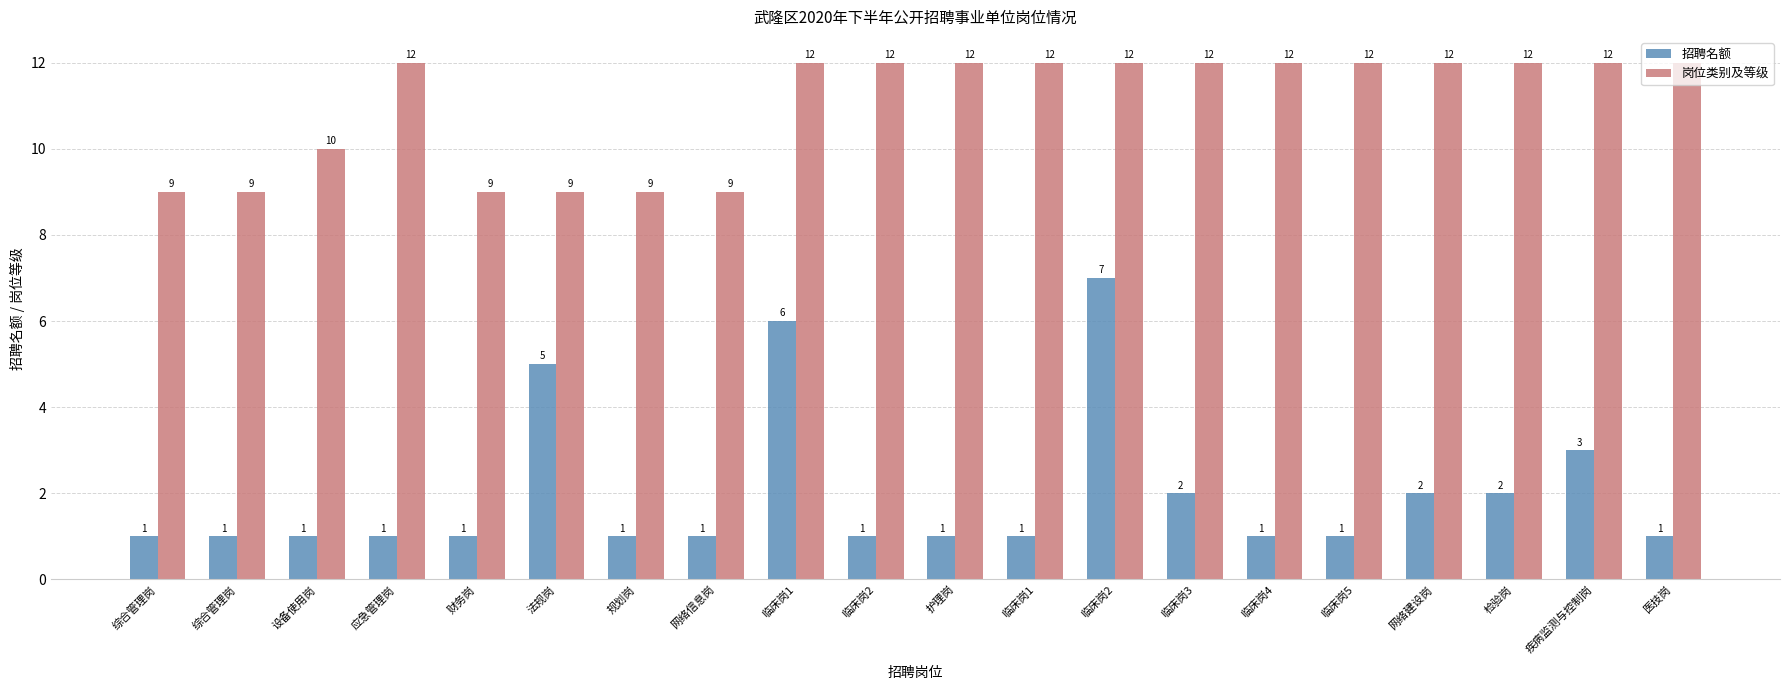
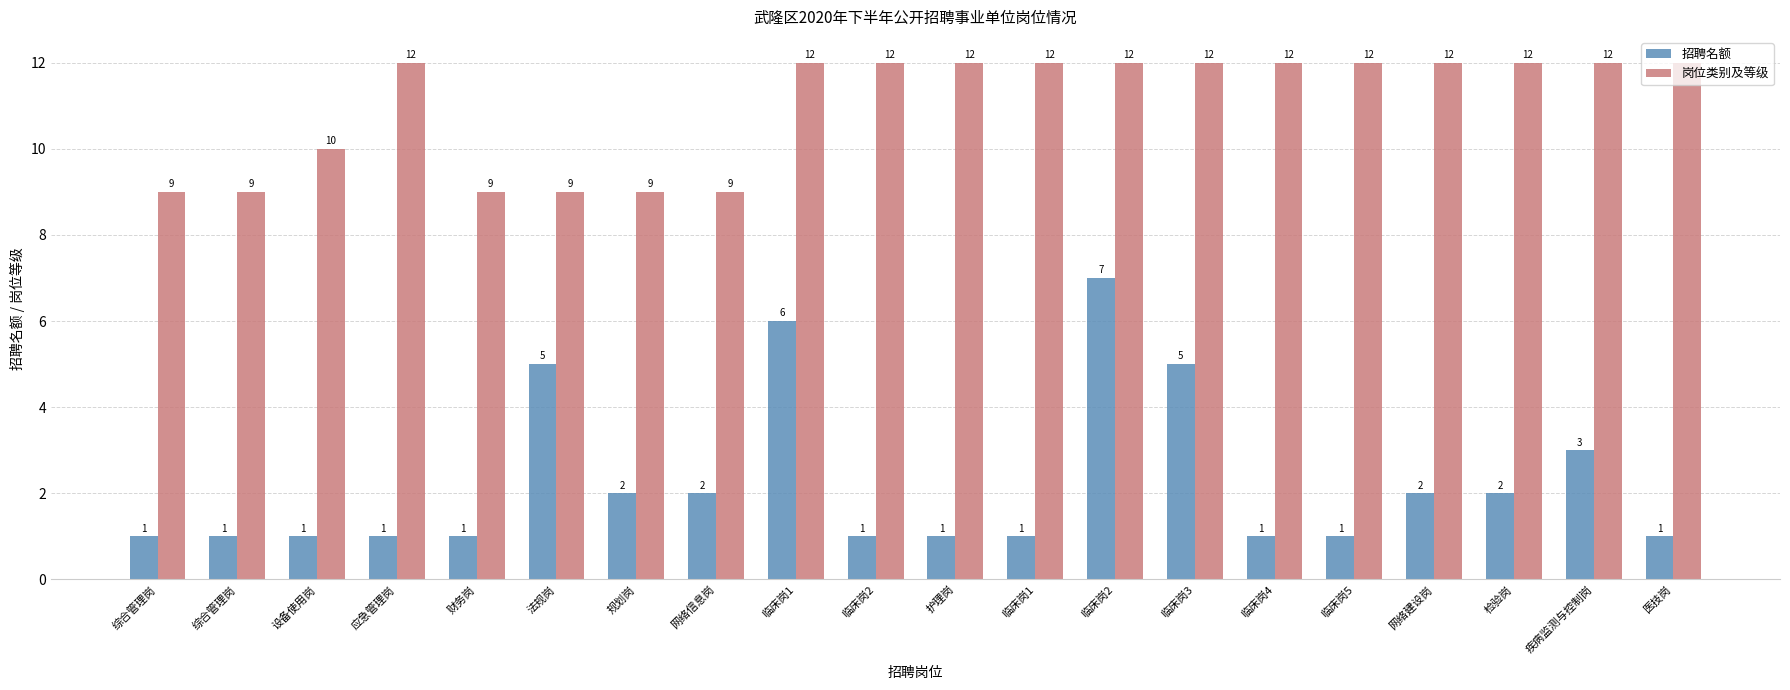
  {
    "招聘名额": {
      "设备使用岗": 1,
      "应急管理岗": 1,
      "财务岗": 1,
      "法规岗": 5,
-     "规划岗": 1,
-     "网络信息岗": 1,
+     "规划岗": 2,
+     "网络信息岗": 2,
      "护理岗": 1,
-     "临床岗3": 2,
+     "临床岗3": 5,
      "临床岗4": 1,
      "临床岗5": 1,
      "网络建设岗": 2,
      "检验岗": 2,
      "疾病监测与控制岗": 3,
      "医技岗": 1
    },
    "岗位类别及等级": {
      "设备使用岗": 10,
      "应急管理岗": 12,
      "财务岗": 9,
      "法规岗": 9,
      "规划岗": 9,
      "网络信息岗": 9,
      "护理岗": 12,
      "临床岗3": 12,
      "临床岗4": 12,
      "临床岗5": 12,
      "网络建设岗": 12,
      "检验岗": 12,
      "疾病监测与控制岗": 12
    }
  }
